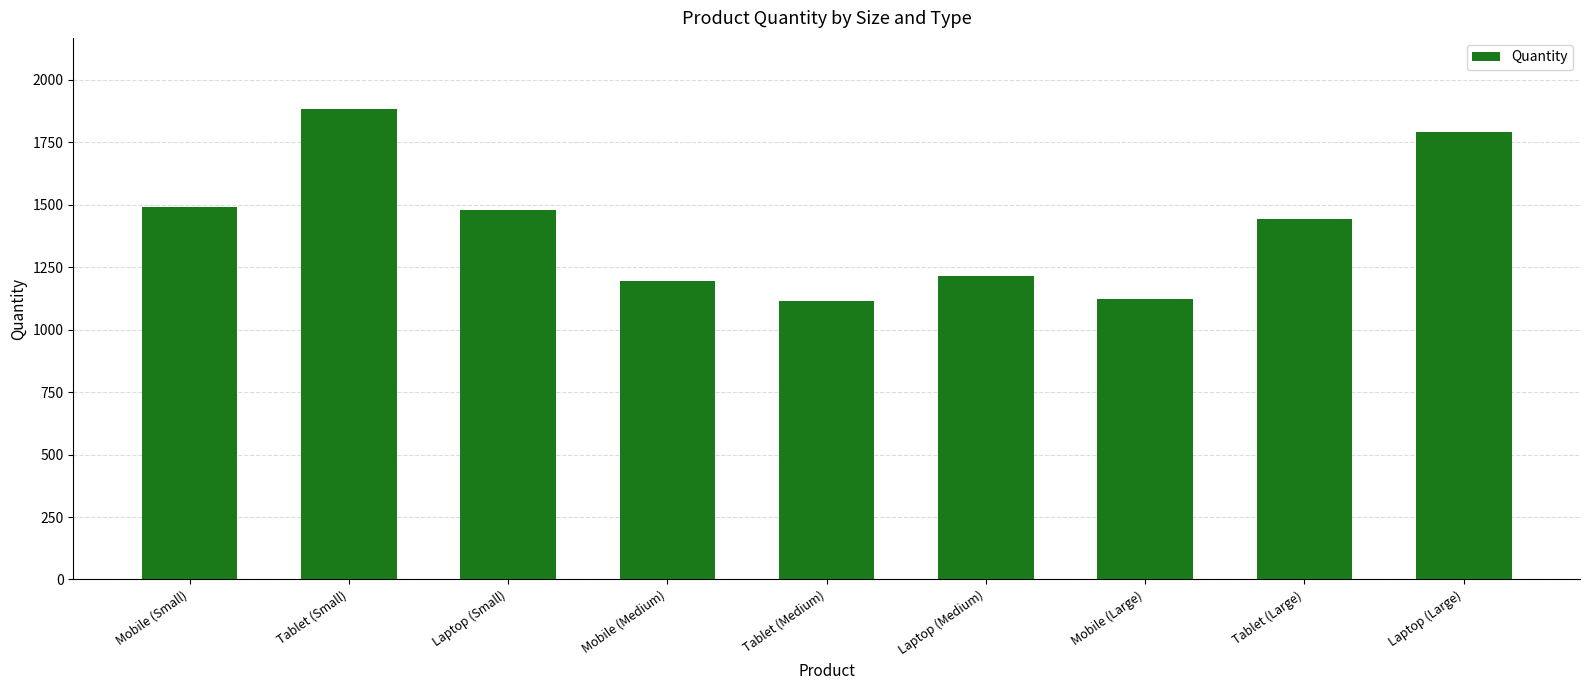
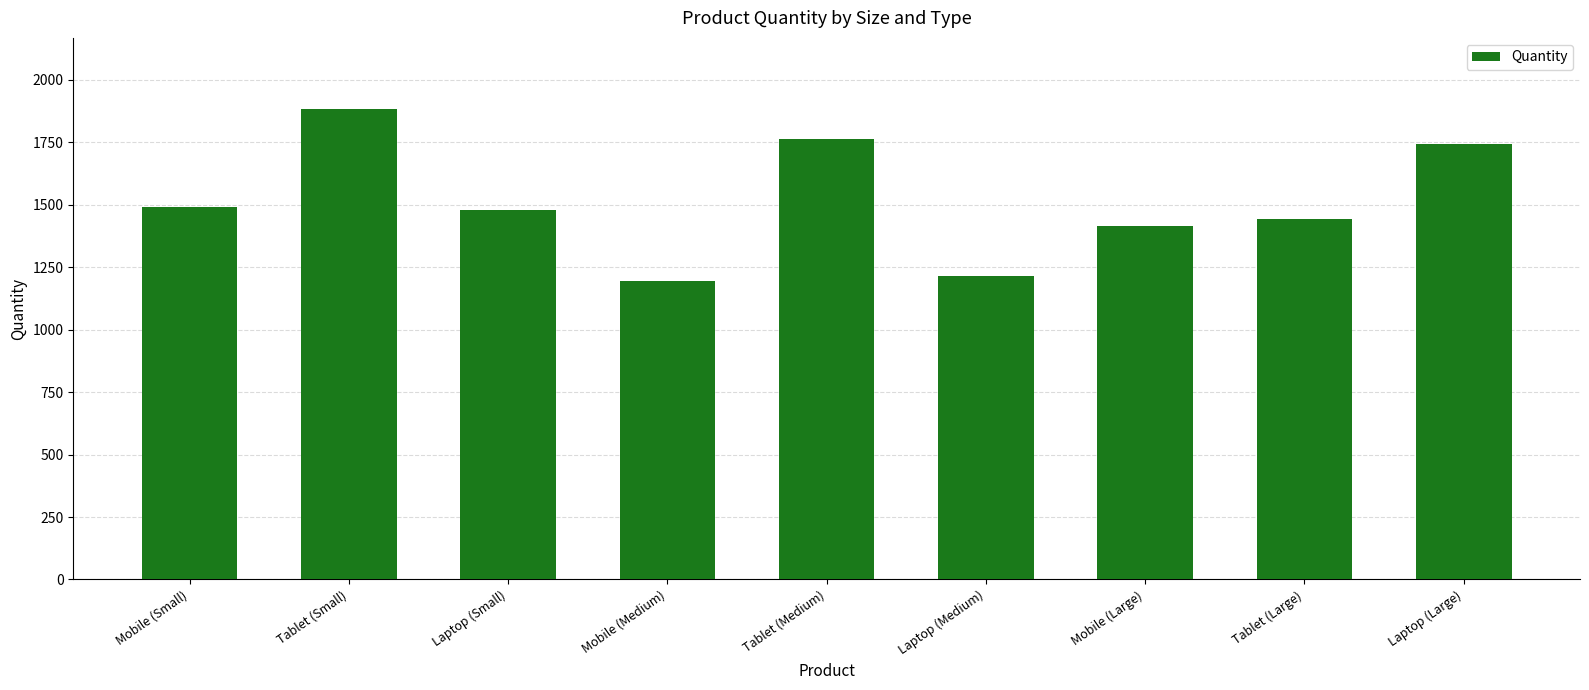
  {
    "Mobile (Small)": 1490,
    "Tablet (Small)": 1880,
    "Laptop (Small)": 1480,
    "Mobile (Medium)": 1200,
-   "Tablet (Medium)": 1110,
+   "Tablet (Medium)": 1760,
    "Laptop (Medium)": 1220,
-   "Mobile (Large)": 1120,
+   "Mobile (Large)": 1420,
    "Tablet (Large)": 1440,
-   "Laptop (Large)": 1790
+   "Laptop (Large)": 1740
  }
